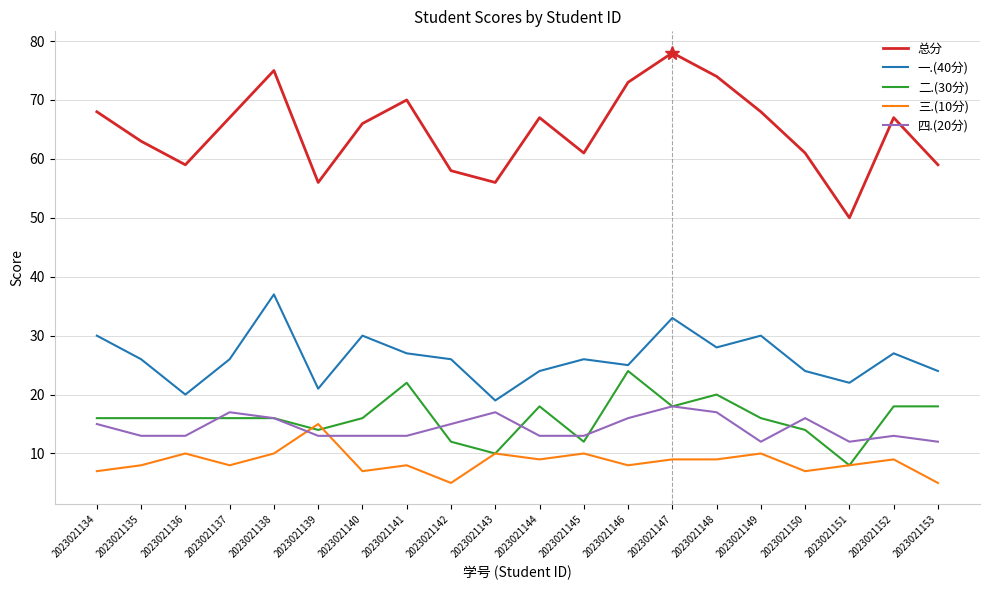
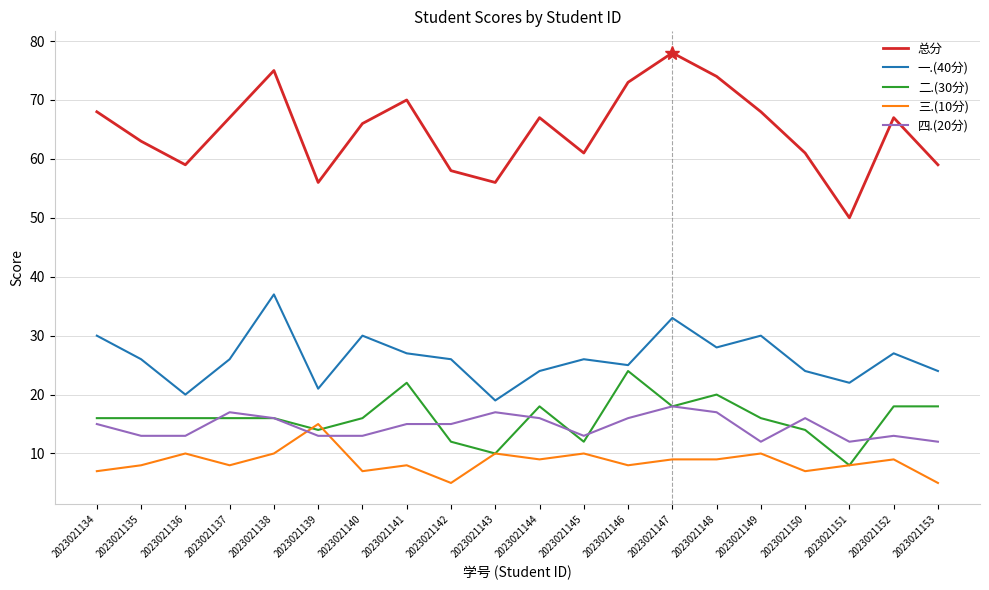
  {
    "一.(40分)": {
      "2023021134": 30,
      "2023021135": 26,
      "2023021136": 20,
      "2023021137": 26,
      "2023021138": 37,
      "2023021139": 21,
      "2023021140": 30,
      "2023021141": 27,
      "2023021142": 26,
      "2023021143": 19,
      "2023021144": 24,
      "2023021145": 26,
      "2023021146": 25,
      "2023021147": 33,
      "2023021148": 28,
      "2023021149": 30,
      "2023021150": 24,
      "2023021151": 22,
      "2023021152": 27,
      "2023021153": 24
    },
    "二.(30分)": {
      "2023021134": 16,
      "2023021135": 16,
      "2023021136": 16,
      "2023021137": 16,
      "2023021139": 14,
      "2023021140": 16,
      "2023021141": 22,
      "2023021142": 12,
      "2023021144": 18,
      "2023021145": 12,
      "2023021146": 24,
      "2023021148": 20,
      "2023021149": 16,
      "2023021150": 14,
      "2023021152": 18,
      "2023021153": 18
    },
    "三.(10分)": {
      "2023021134": 7,
      "2023021135": 8,
      "2023021136": 10,
      "2023021137": 8,
      "2023021138": 10,
      "2023021139": 15,
      "2023021140": 7,
      "2023021141": 8,
      "2023021142": 5,
      "2023021144": 9,
      "2023021145": 10,
      "2023021146": 8,
      "2023021147": 9,
      "2023021148": 9,
      "2023021149": 10,
      "2023021150": 7,
      "2023021152": 9,
      "2023021153": 5
    },
    "四.(20分)": {
      "2023021134": 15,
      "2023021135": 13,
      "2023021136": 13,
      "2023021137": 17,
      "2023021139": 13,
      "2023021140": 13,
-     "2023021141": 13,
+     "2023021141": 15,
      "2023021142": 15,
      "2023021143": 17,
-     "2023021144": 13,
+     "2023021144": 16,
      "2023021145": 13,
      "2023021146": 16,
      "2023021148": 17,
      "2023021149": 12,
      "2023021150": 16,
      "2023021151": 12,
      "2023021152": 13,
      "2023021153": 12
    }
  }
